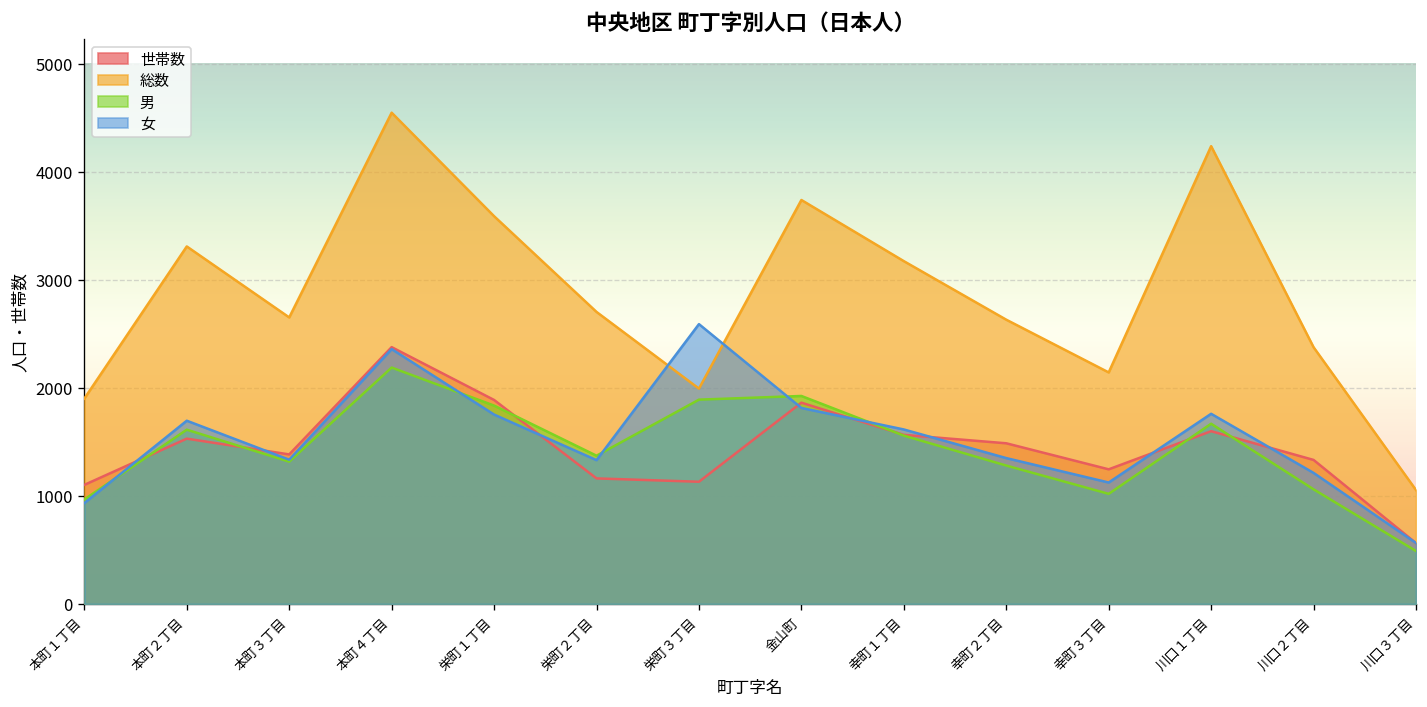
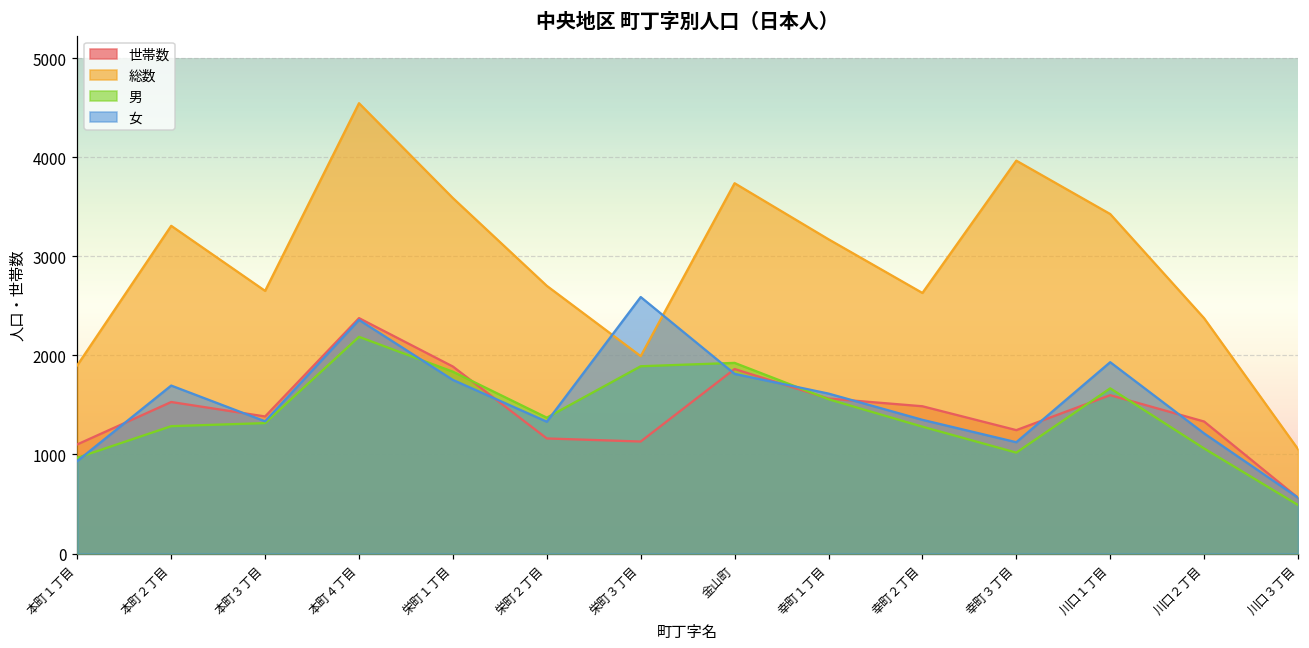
  {
    "世帯数": {
      "本町１丁目": 1100,
      "本町２丁目": 1500,
      "本町３丁目": 1400,
      "栄町１丁目": 1900,
      "栄町２丁目": 1200,
      "栄町３丁目": 1100,
      "金山町": 1900,
      "幸町２丁目": 1500,
      "幸町３丁目": 1200,
      "川口１丁目": 1600,
      "川口２丁目": 1300
    },
    "総数": {
      "本町１丁目": 1900,
      "本町２丁目": 3300,
      "本町３丁目": 2700,
      "本町４丁目": 4500,
      "栄町１丁目": 3600,
      "栄町２丁目": 2700,
      "栄町３丁目": 2000,
      "金山町": 3700,
      "幸町１丁目": 3200,
      "幸町２丁目": 2600,
-     "幸町３丁目": 2100,
-     "川口１丁目": 4200,
+     "幸町３丁目": 4000,
+     "川口１丁目": 3400,
      "川口２丁目": 2400,
      "川口３丁目": 1100
    },
    "男": {
      "本町１丁目": 1000,
-     "本町２丁目": 1600,
+     "本町２丁目": 1300,
      "本町４丁目": 2200,
      "栄町１丁目": 1800,
      "栄町２丁目": 1400,
      "栄町３丁目": 1900,
      "金山町": 1900,
      "幸町２丁目": 1300,
      "幸町３丁目": 1000,
      "川口１丁目": 1700,
      "川口２丁目": 1100,
      "川口３丁目": 500
    },
    "女": {
      "本町１丁目": 900,
      "本町２丁目": 1700,
      "栄町１丁目": 1800,
      "栄町２丁目": 1300,
      "栄町３丁目": 2600,
      "金山町": 1800,
      "幸町１丁目": 1600,
      "幸町２丁目": 1400,
      "幸町３丁目": 1100,
-     "川口１丁目": 1800,
+     "川口１丁目": 1900,
      "川口２丁目": 1200
    }
  }
